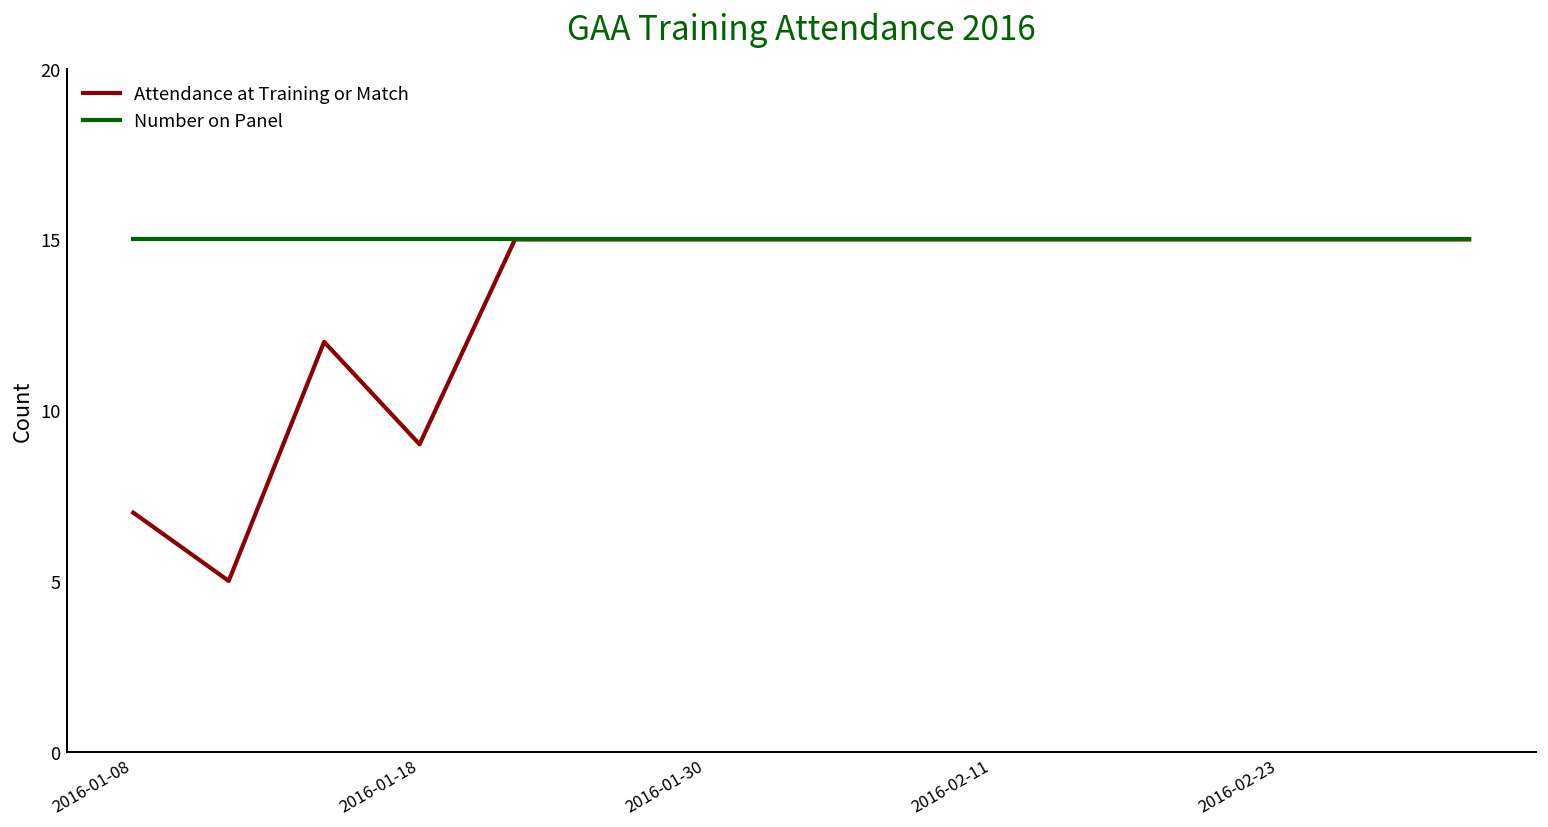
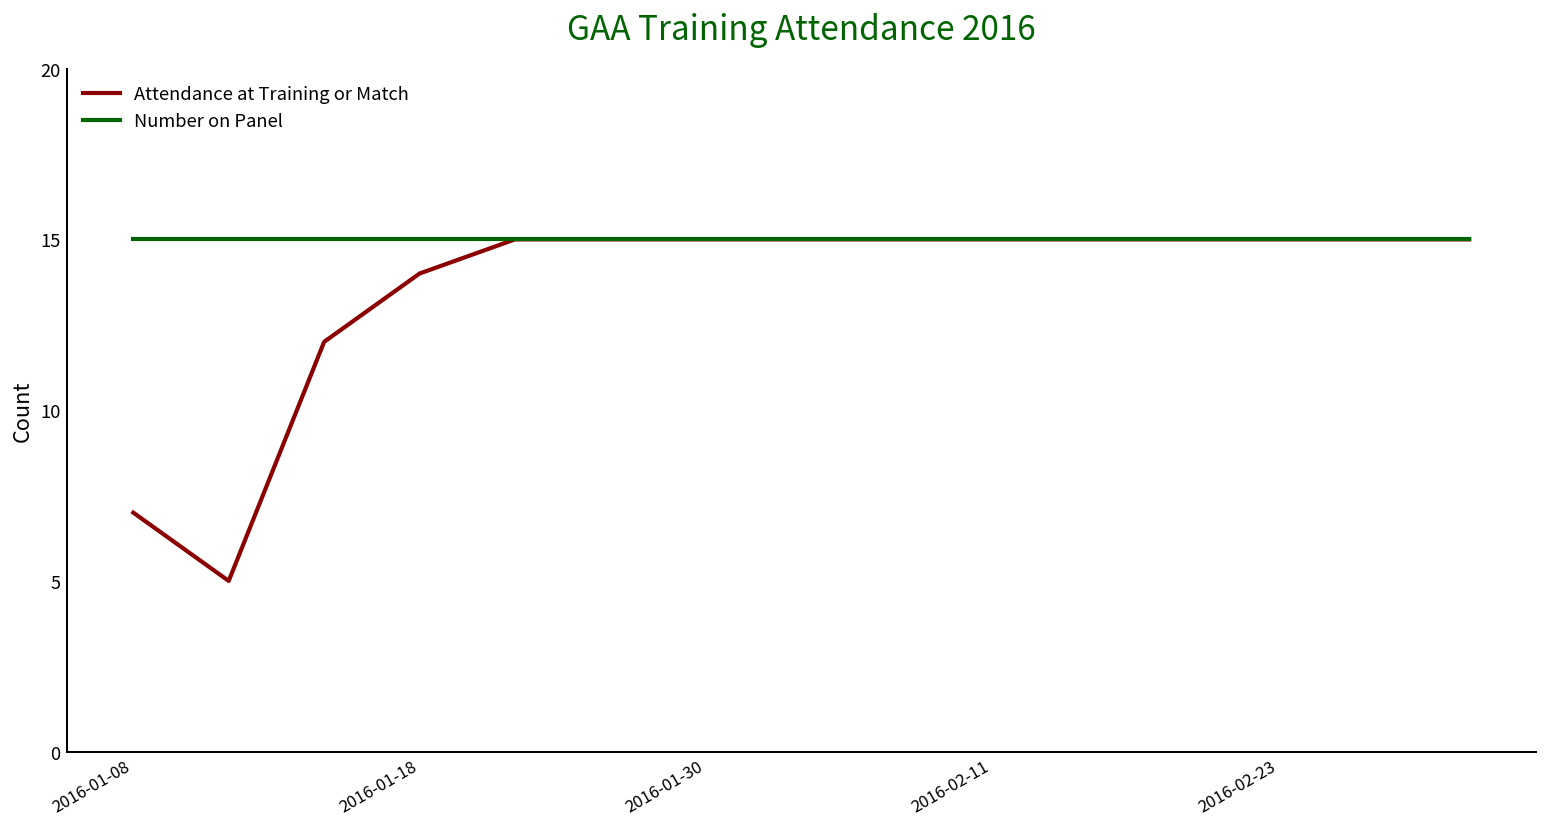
  {
    "Attendance at Training or Match": {
      "2016-01-08": 7,
-     "2016-01-18": 9
+     "2016-01-18": 14
    },
    "Number on Panel": {
      "2016-01-08": 15,
      "2016-01-18": 15
    }
  }
